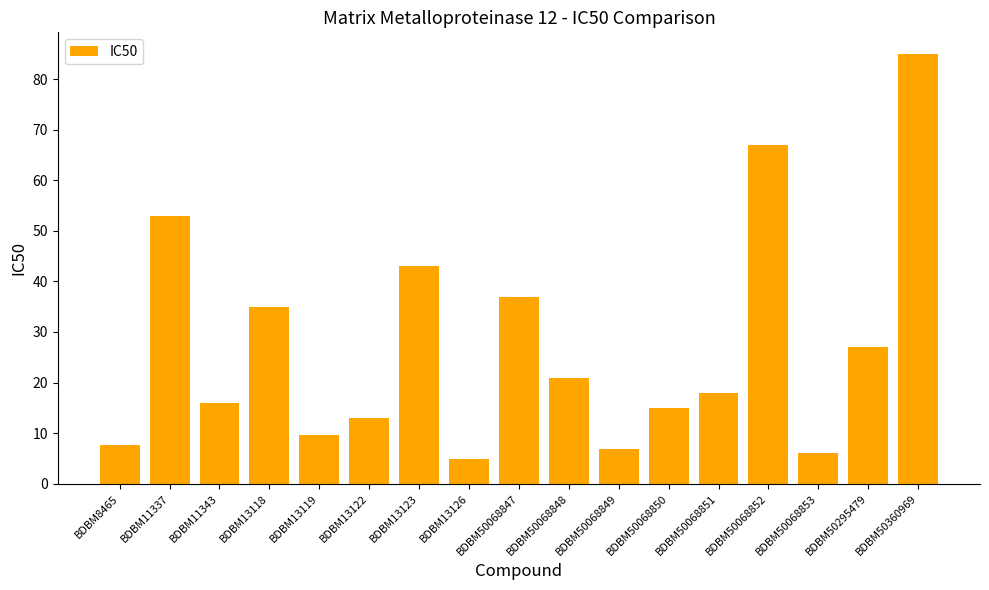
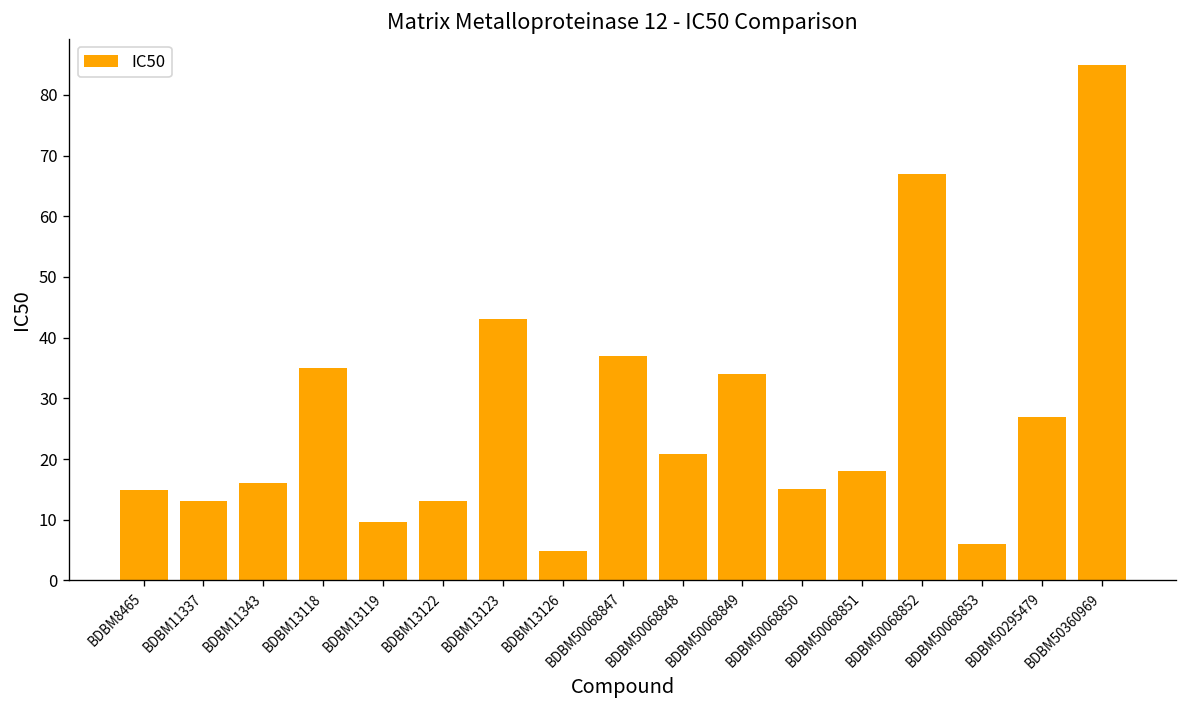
  {
-   "BDBM8465": 8,
-   "BDBM11337": 53,
+   "BDBM8465": 15,
+   "BDBM11337": 13,
    "BDBM11343": 16,
    "BDBM13118": 35,
    "BDBM13119": 10,
    "BDBM13122": 13,
    "BDBM13123": 43,
    "BDBM13126": 5,
    "BDBM50068847": 37,
    "BDBM50068848": 21,
-   "BDBM50068849": 7,
+   "BDBM50068849": 34,
    "BDBM50068850": 15,
    "BDBM50068851": 18,
    "BDBM50068852": 67,
    "BDBM50068853": 6,
    "BDBM50295479": 27,
    "BDBM50360969": 85
  }
